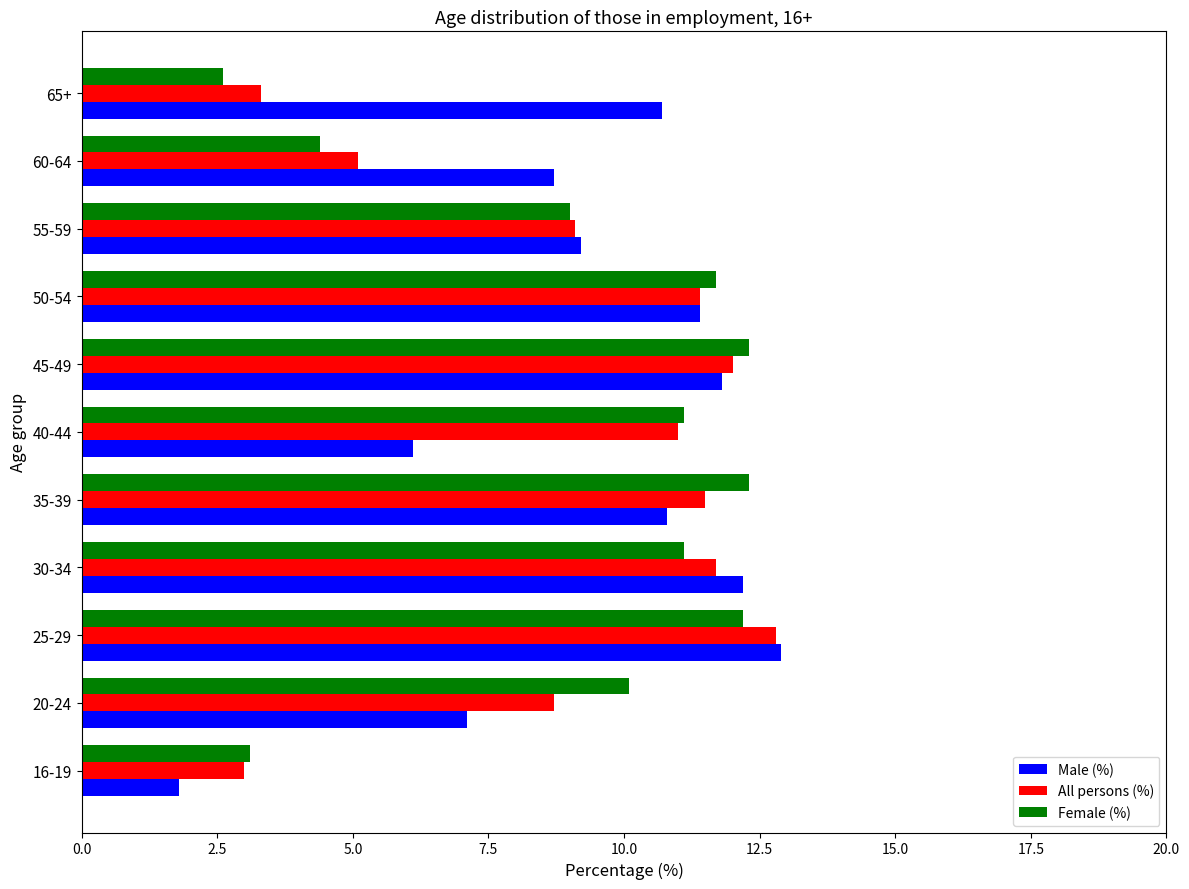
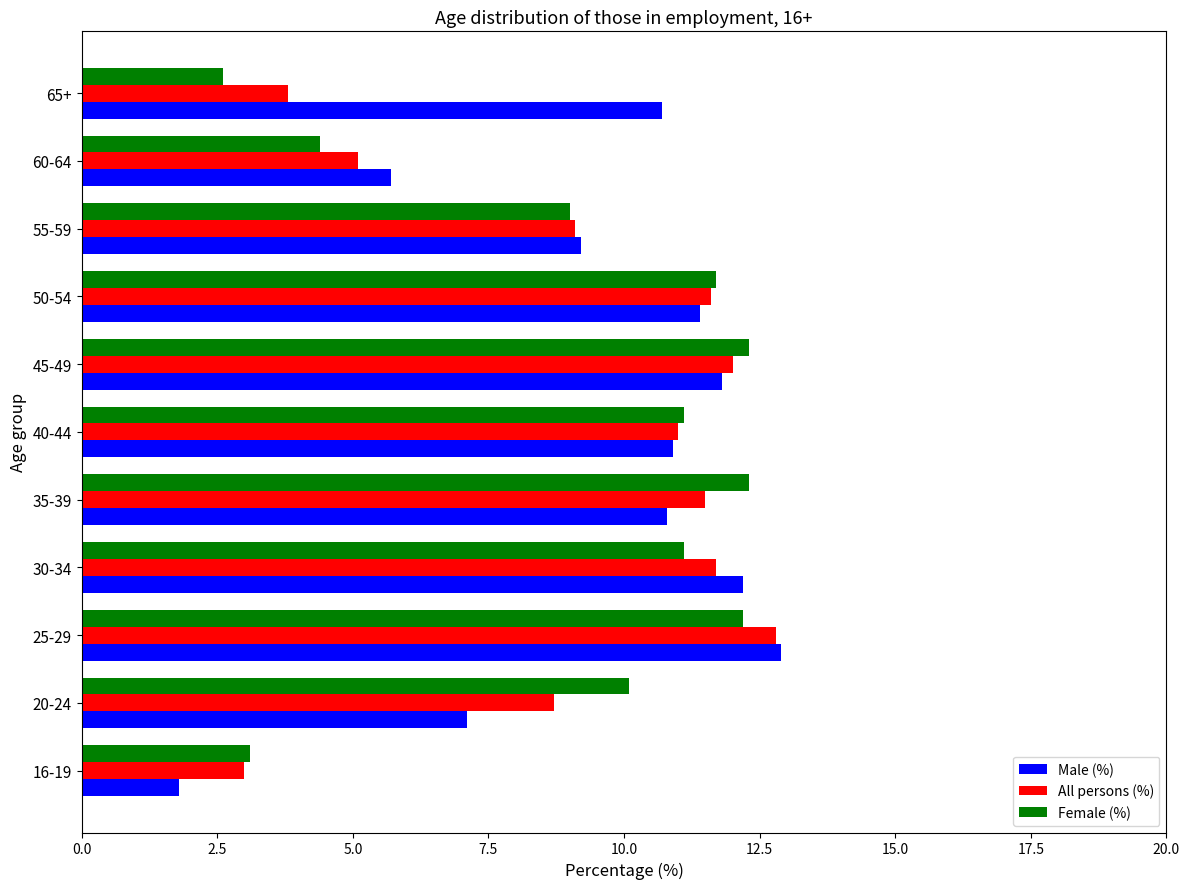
  {
    "Male (%)": {
      "65+": 10.7,
-     "60-64": 8.7,
+     "60-64": 5.7,
      "55-59": 9.2,
      "50-54": 11.4,
      "45-49": 11.8,
-     "40-44": 6.1,
+     "40-44": 10.9,
      "35-39": 10.8,
      "30-34": 12.2,
      "25-29": 12.9,
      "20-24": 7.1,
      "16-19": 1.8
    },
    "All persons (%)": {
-     "65+": 3.3,
+     "65+": 3.8,
      "60-64": 5.1,
      "55-59": 9.1,
-     "50-54": 11.4,
+     "50-54": 11.6,
      "45-49": 12.0,
      "40-44": 11.0,
      "35-39": 11.5,
      "30-34": 11.7,
      "25-29": 12.8,
      "20-24": 8.7,
      "16-19": 3.0
    },
    "Female (%)": {
      "65+": 2.6,
      "60-64": 4.4,
      "55-59": 9.0,
      "50-54": 11.7,
      "45-49": 12.3,
      "40-44": 11.1,
      "35-39": 12.3,
      "30-34": 11.1,
      "25-29": 12.2,
      "20-24": 10.1,
      "16-19": 3.1
    }
  }
